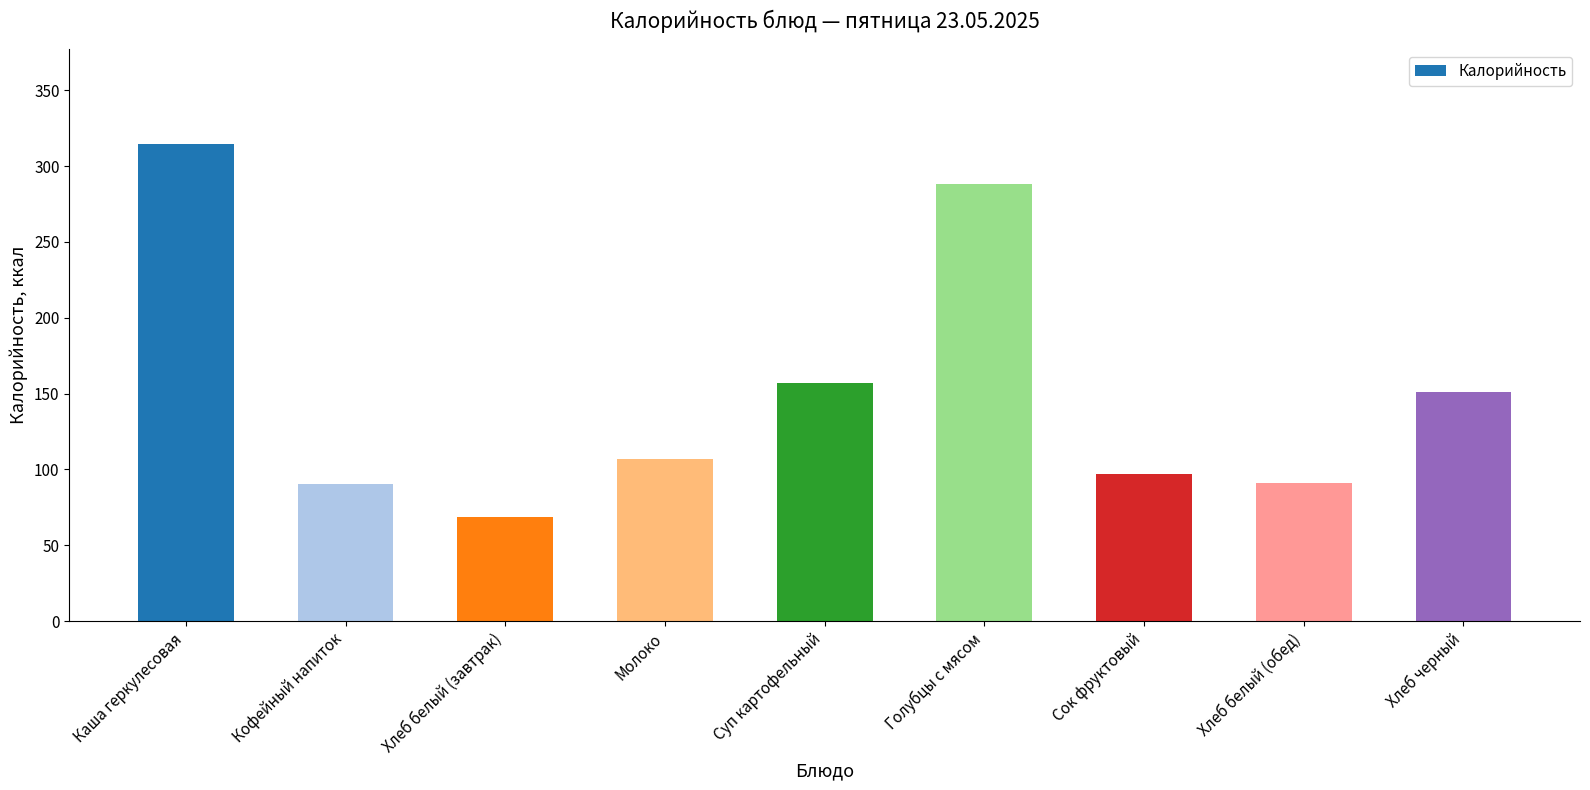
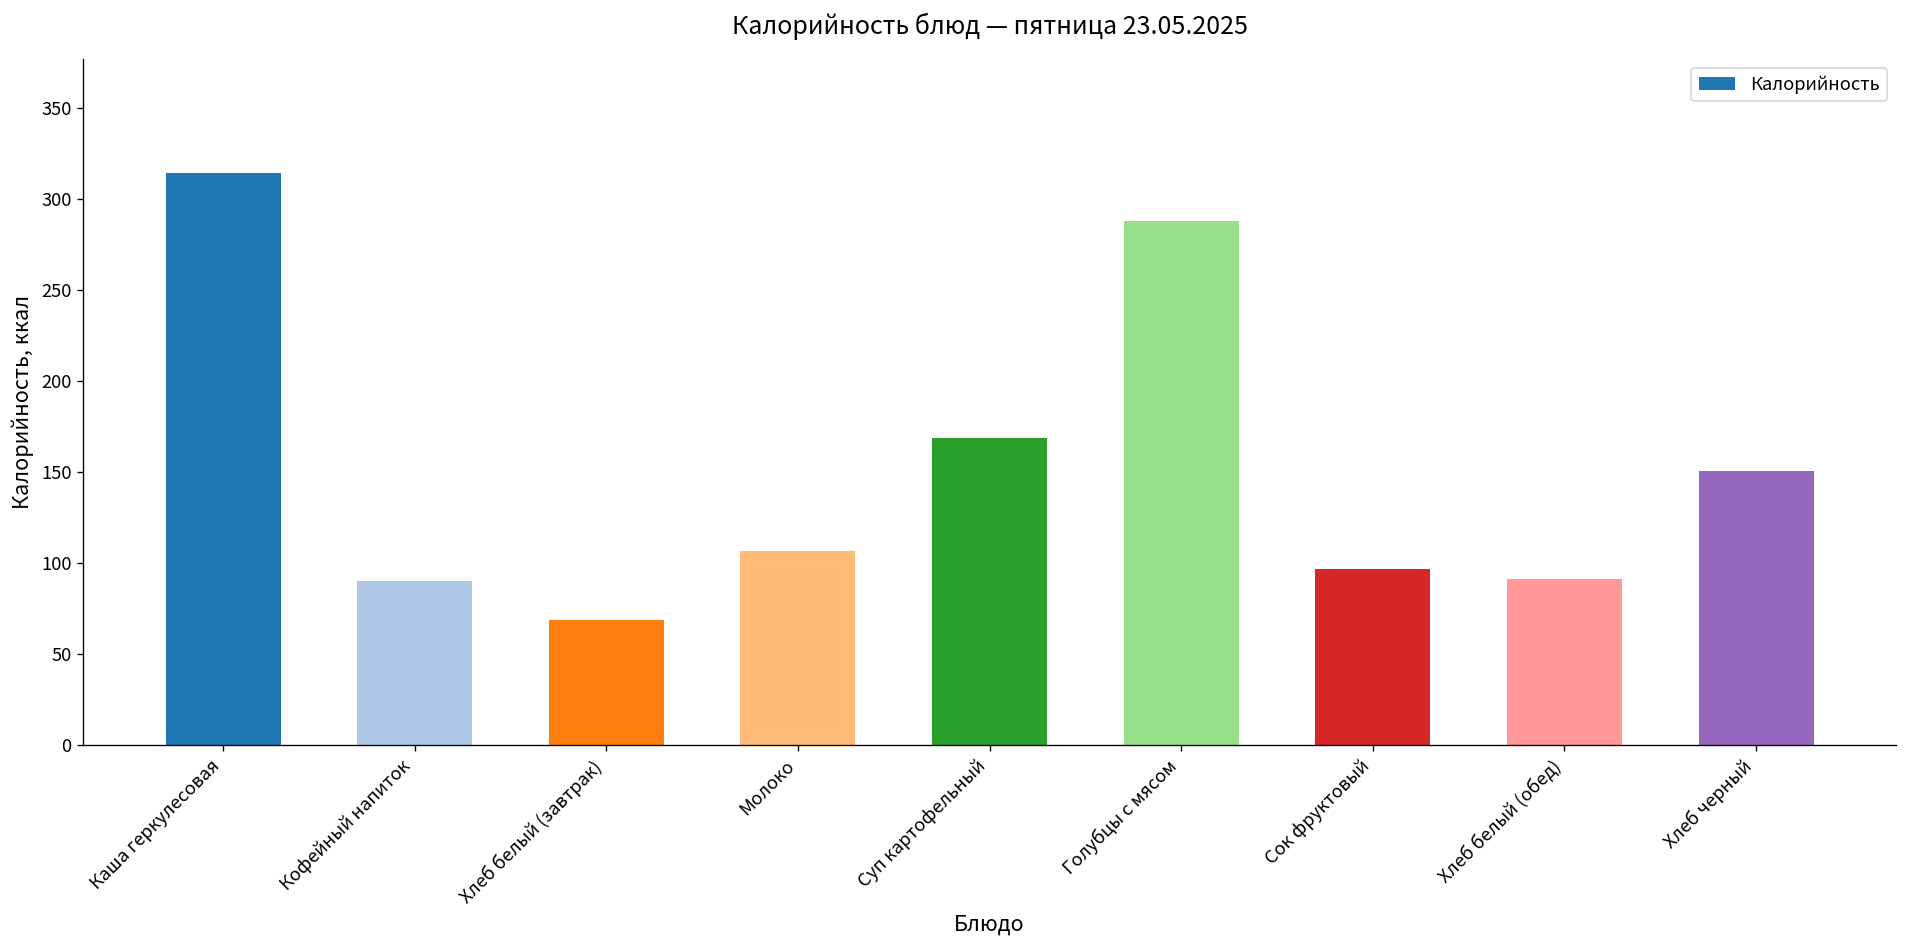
  {
    "Каша геркулесовая": 314,
    "Кофейный напиток": 91,
    "Хлеб белый (завтрак)": 69,
    "Молоко": 107,
-   "Суп картофельный": 157,
+   "Суп картофельный": 169,
    "Голубцы с мясом": 288,
    "Сок фруктовый": 97,
    "Хлеб белый (обед)": 91,
    "Хлеб черный": 151
  }
